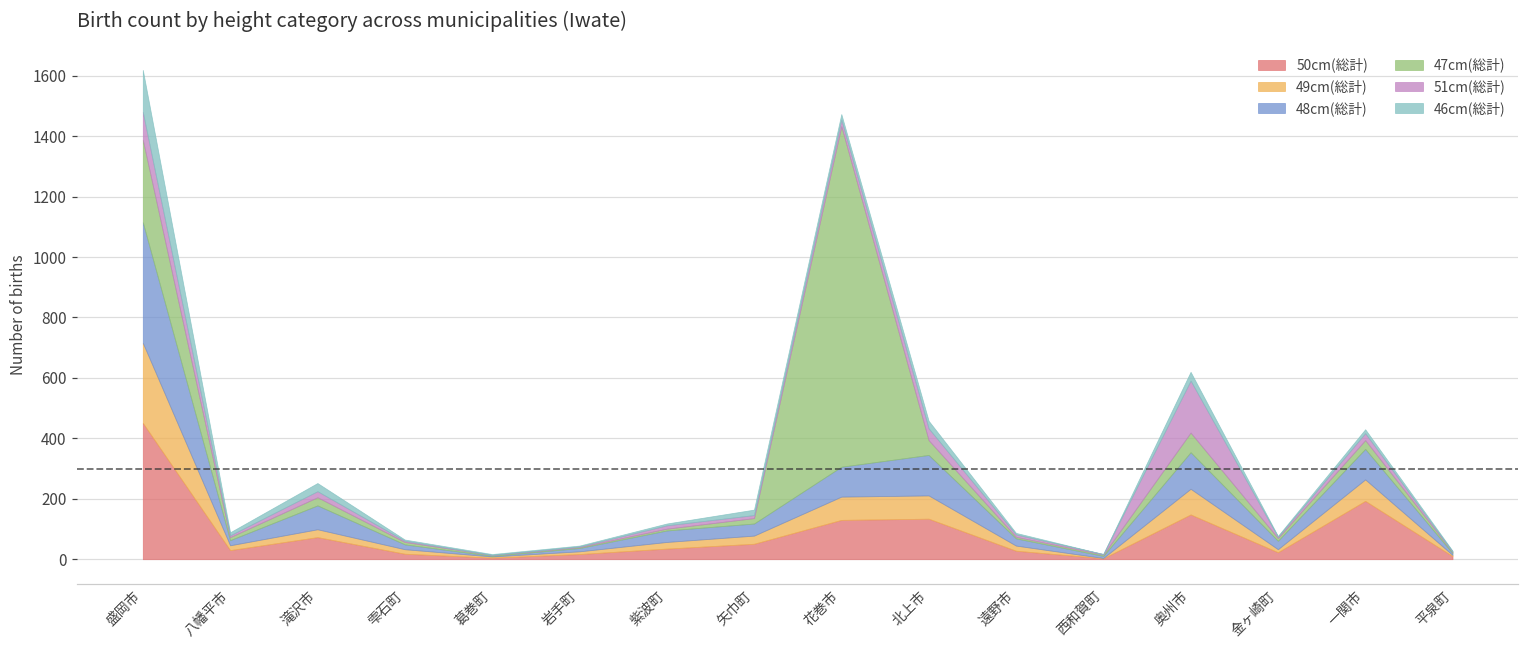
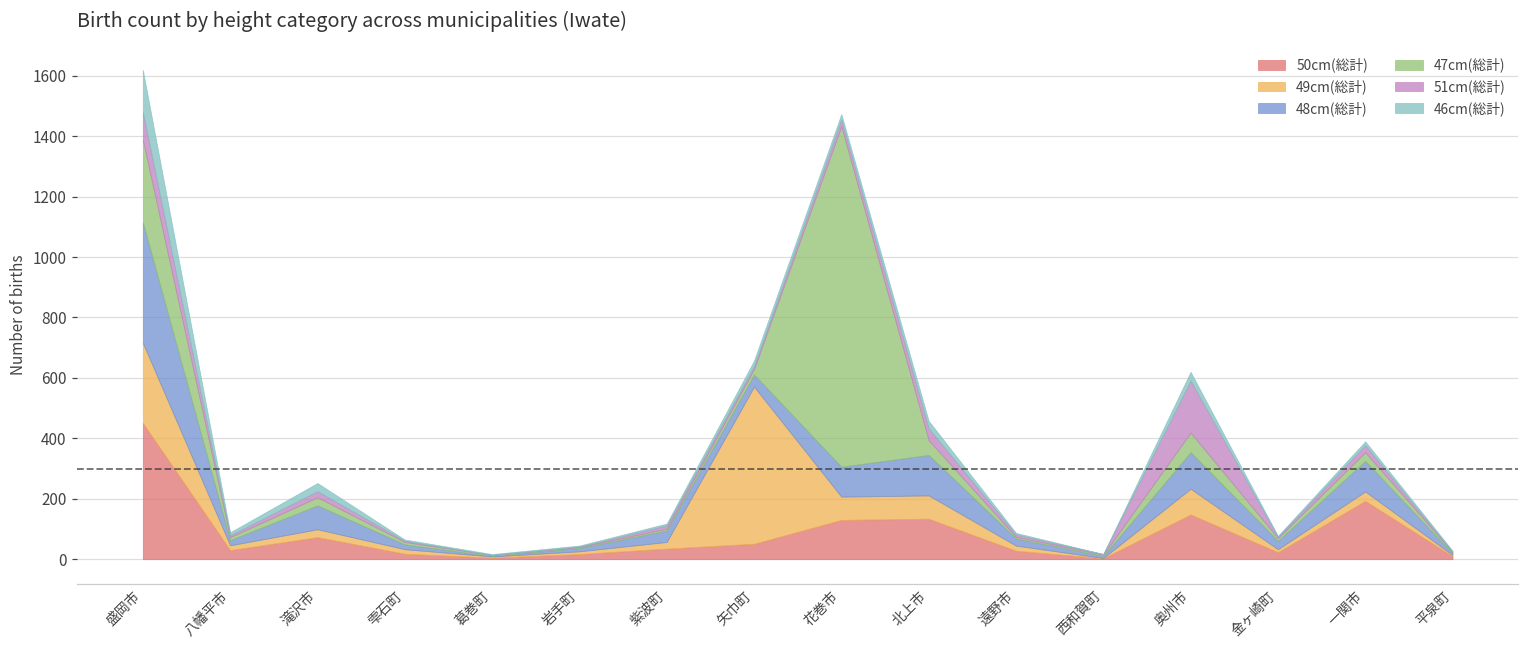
  {
    "50cm(総計)": {
      "盛岡市": 450,
      "八幡平市": 30,
      "滝沢市": 70,
      "雫石町": 20,
      "紫波町": 40,
      "矢巾町": 50,
      "花巻市": 130,
      "北上市": 130,
      "遠野市": 30,
      "奥州市": 150,
      "金ヶ崎町": 20,
      "一関市": 190
    },
    "49cm(総計)": {
      "盛岡市": 270,
      "八幡平市": 20,
      "滝沢市": 30,
      "雫石町": 20,
      "紫波町": 20,
-     "矢巾町": 30,
+     "矢巾町": 520,
      "花巻市": 80,
      "北上市": 80,
      "遠野市": 20,
      "奥州市": 90,
      "金ヶ崎町": 10,
-     "一関市": 70
+     "一関市": 30
    },
    "47cm(総計)": {
      "盛岡市": 270,
      "滝沢市": 30,
      "矢巾町": 20,
      "花巻市": 1130,
      "北上市": 50,
      "奥州市": 70,
      "一関市": 30
    },
    "51cm(総計)": {
      "盛岡市": 90,
      "滝沢市": 20,
      "矢巾町": 10,
      "花巻市": 20,
      "北上市": 40,
      "奥州市": 170,
      "一関市": 20
    }
  }
